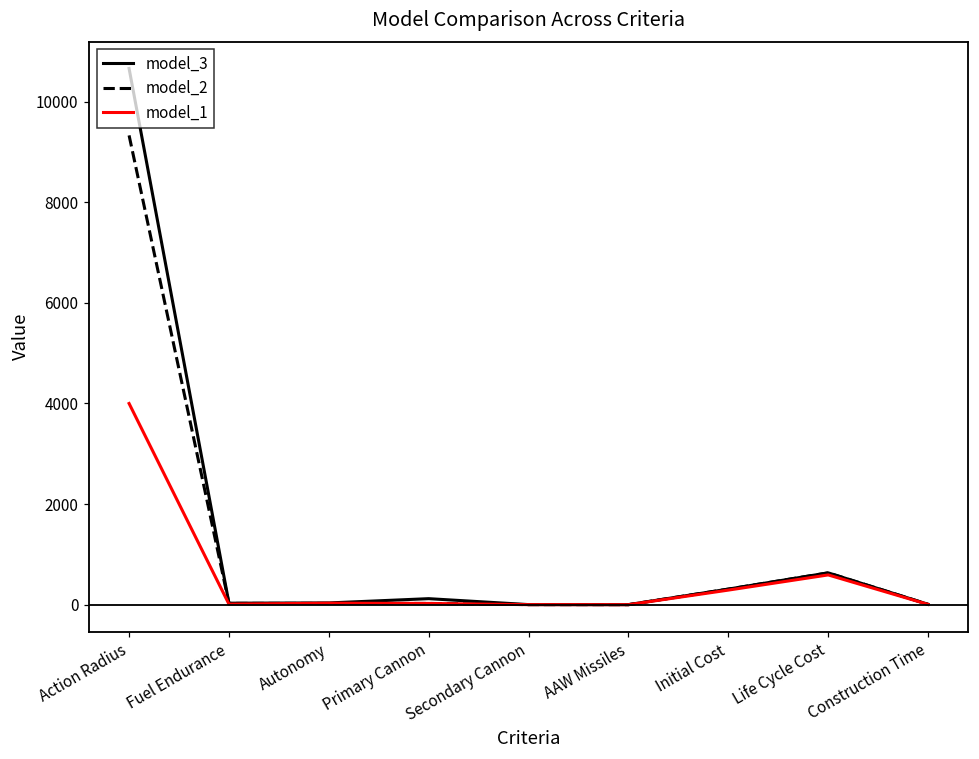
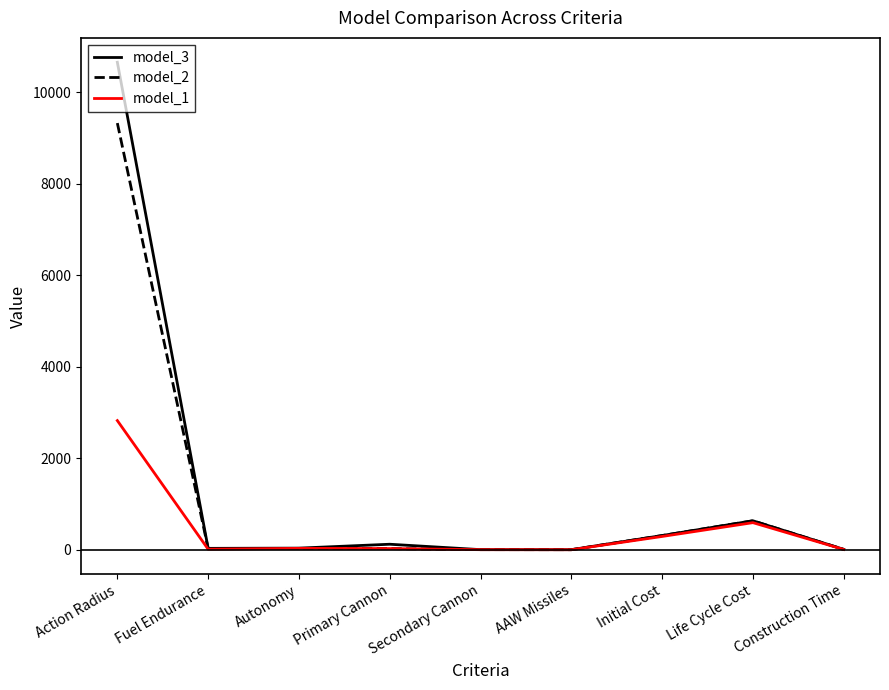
  {
    "model_1": {
-     "Action Radius": 4000
+     "Action Radius": 2800
    }
  }
